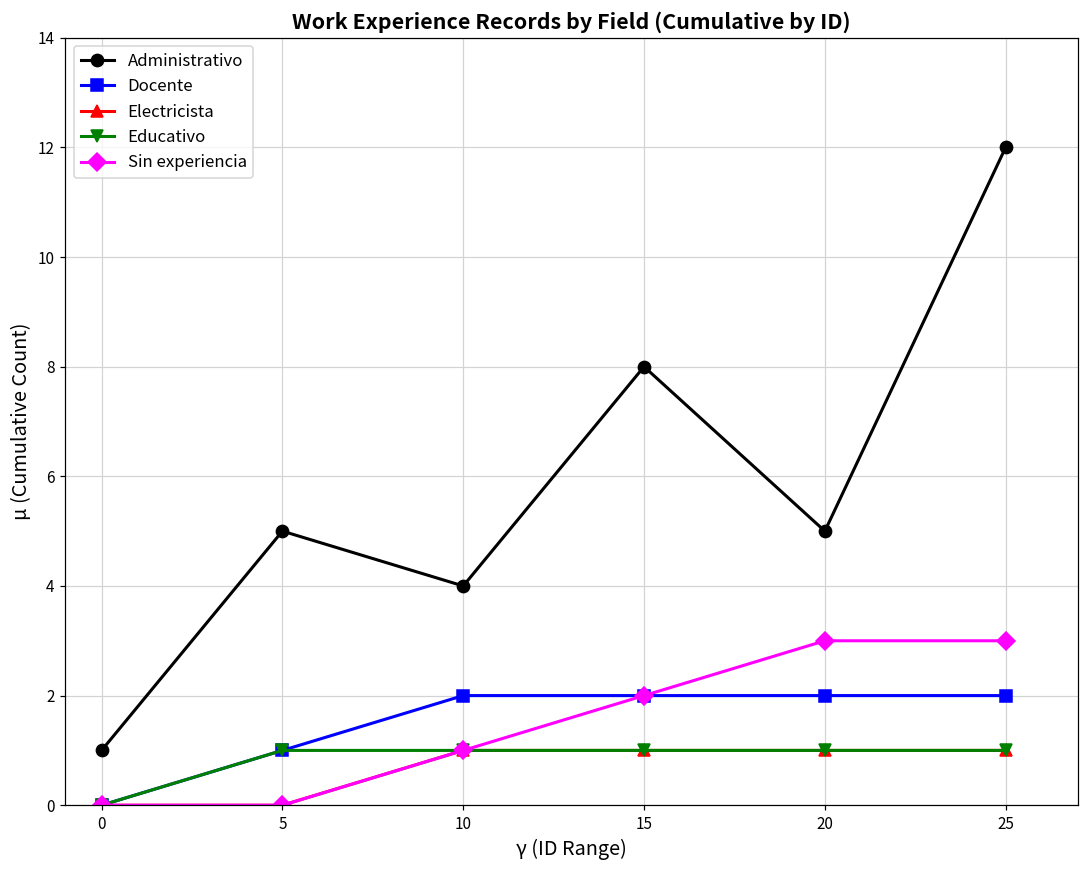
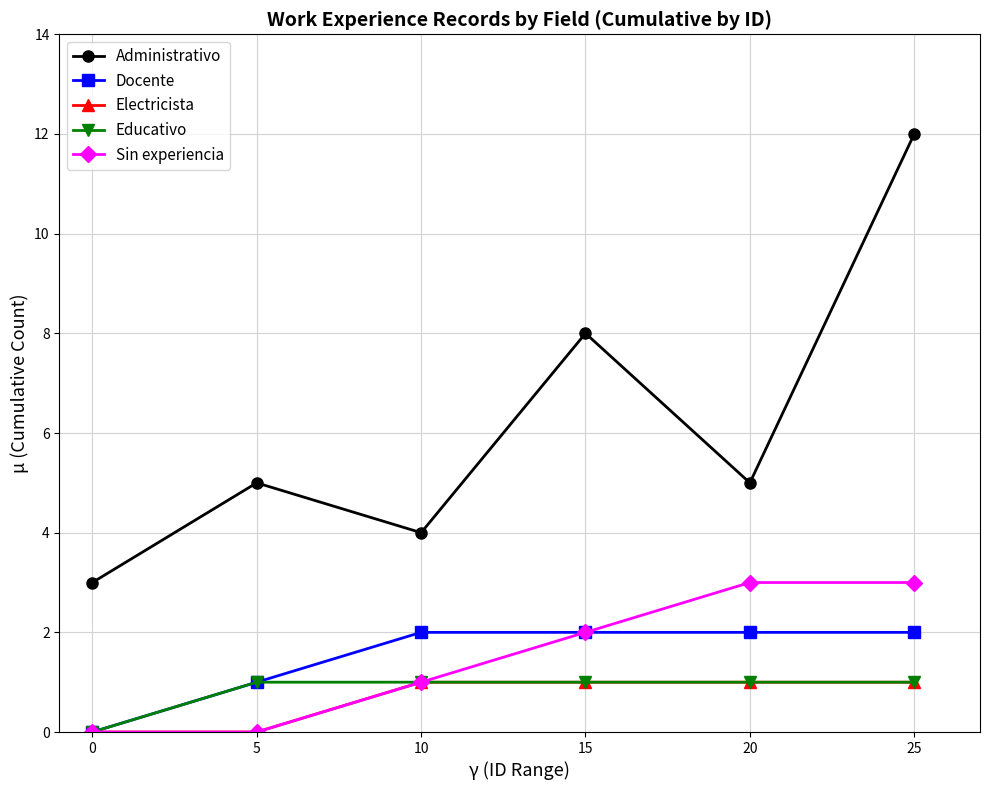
  {
    "Administrativo": {
-     "0": 1,
+     "0": 3,
      "5": 5,
      "10": 4,
      "15": 8,
      "20": 5,
      "25": 12
    },
    "Docente": {
      "10": 2,
      "20": 2,
      "25": 2
    },
    "Sin experiencia": {
      "20": 3,
      "25": 3
    }
  }
